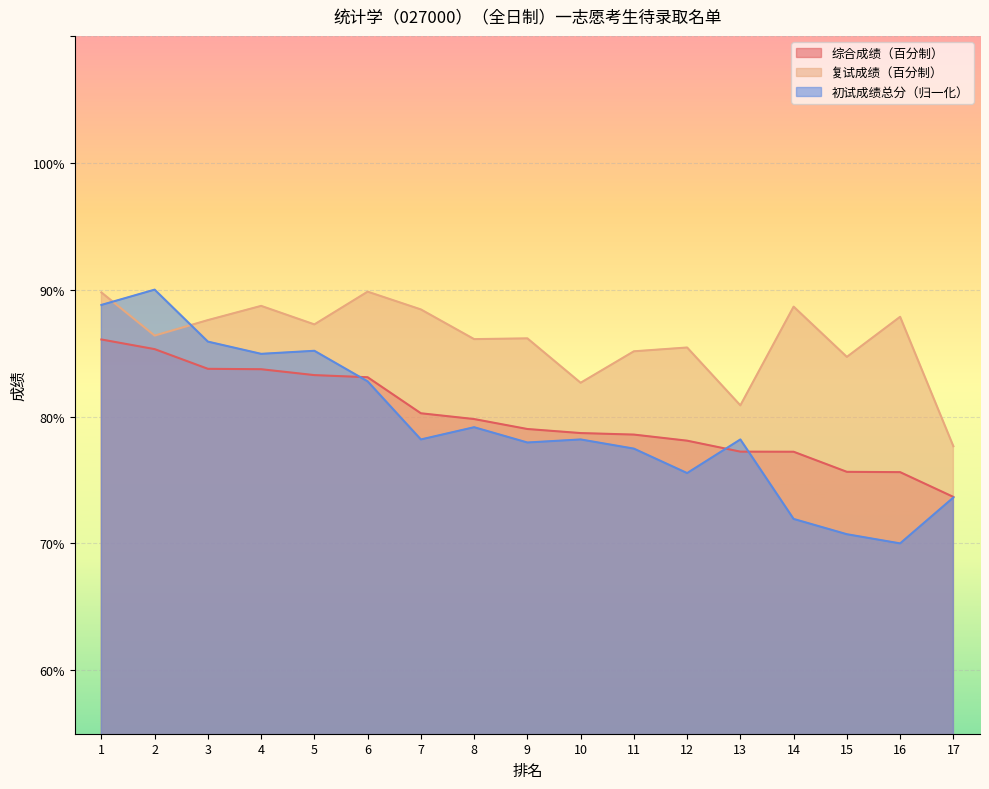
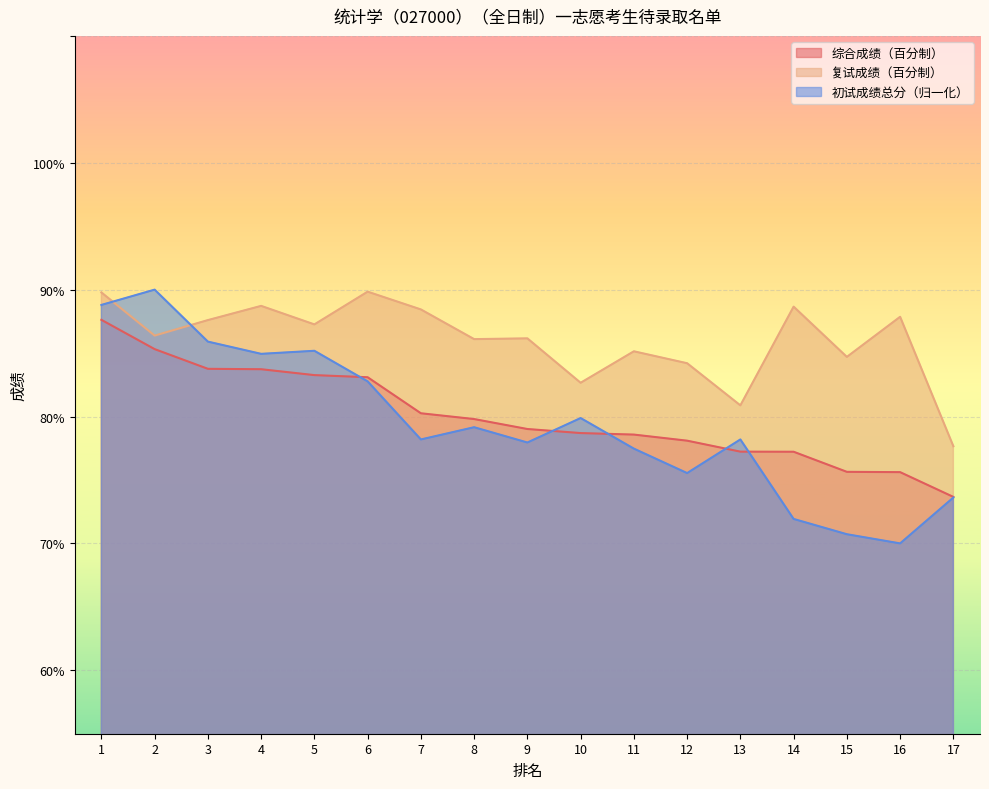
  {
    "综合成绩（百分制）": {
-     "1": "86.1%",
+     "1": "87.6%",
      "2": "85.3%",
      "3": "83.8%",
      "4": "83.7%",
      "5": "83.3%",
      "6": "83.1%",
      "7": "80.3%",
      "8": "79.8%",
      "9": "79.0%",
      "10": "78.7%",
      "11": "78.6%",
      "12": "78.1%",
      "13": "77.2%",
      "14": "77.2%",
      "15": "75.6%",
      "16": "75.6%"
    },
    "复试成绩（百分制）": {
      "1": "89.8%",
      "2": "86.4%",
      "3": "87.6%",
      "4": "88.7%",
      "5": "87.3%",
      "6": "89.8%",
      "7": "88.4%",
      "8": "86.1%",
      "9": "86.2%",
      "10": "82.7%",
      "11": "85.1%",
-     "12": "85.4%",
+     "12": "84.2%",
      "13": "80.9%",
      "14": "88.7%",
      "15": "84.7%",
      "16": "87.9%",
      "17": "77.7%"
    },
    "初试成绩总分（归一化）": {
      "1": "88.8%",
      "2": "90.0%",
      "3": "85.9%",
      "4": "84.9%",
      "5": "85.2%",
      "6": "82.8%",
      "7": "78.2%",
      "8": "79.2%",
      "9": "78.0%",
-     "10": "78.2%",
+     "10": "79.9%",
      "11": "77.5%",
      "12": "75.5%",
      "13": "78.2%",
      "14": "71.9%",
      "15": "70.7%",
      "16": "70.0%"
    }
  }
